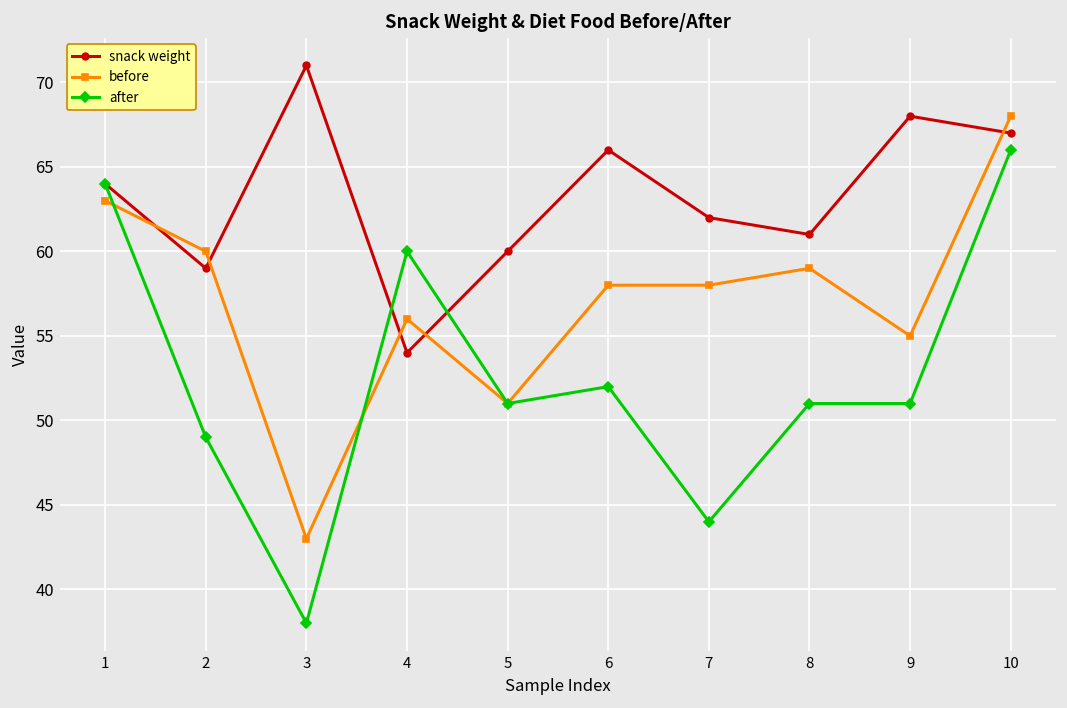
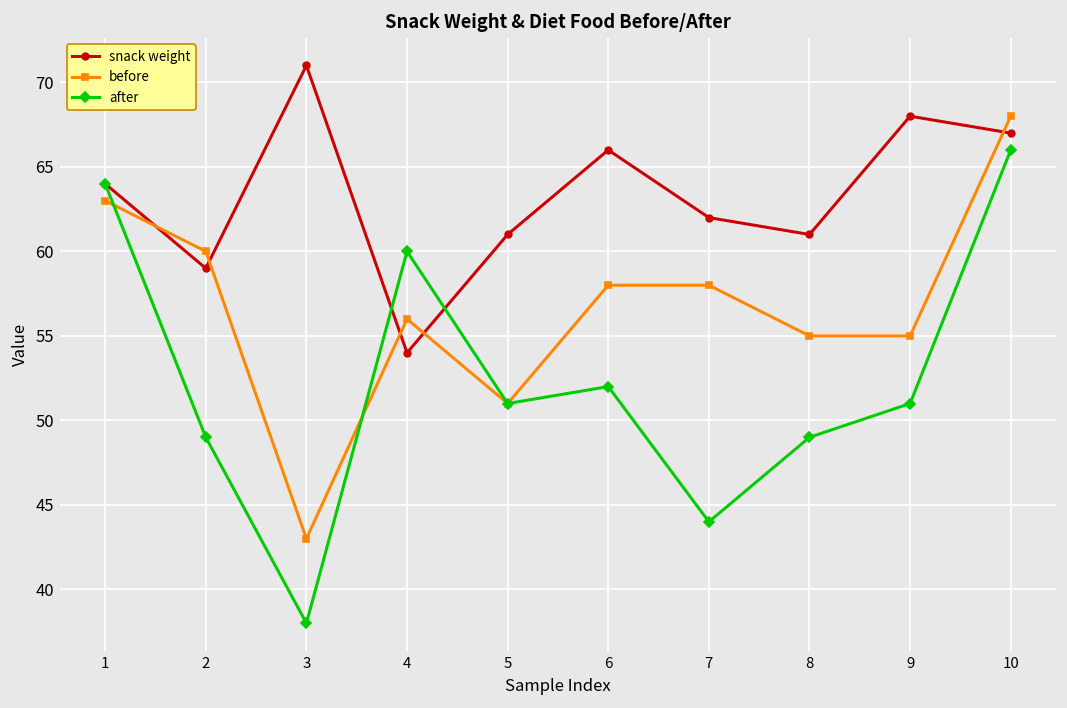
  {
    "snack weight": {
      "2": 59,
      "3": 71,
      "4": 54,
-     "5": 60,
+     "5": 61,
      "6": 66,
      "7": 62,
      "8": 61,
      "9": 68,
      "10": 67
    },
    "before": {
      "1": 63,
      "2": 60,
      "3": 43,
      "4": 56,
      "6": 58,
      "7": 58,
-     "8": 59,
+     "8": 55,
      "9": 55,
      "10": 68
    },
    "after": {
      "2": 49,
      "3": 38,
      "4": 60,
      "6": 52,
      "7": 44,
-     "8": 51,
+     "8": 49,
      "9": 51,
      "10": 66
    }
  }
